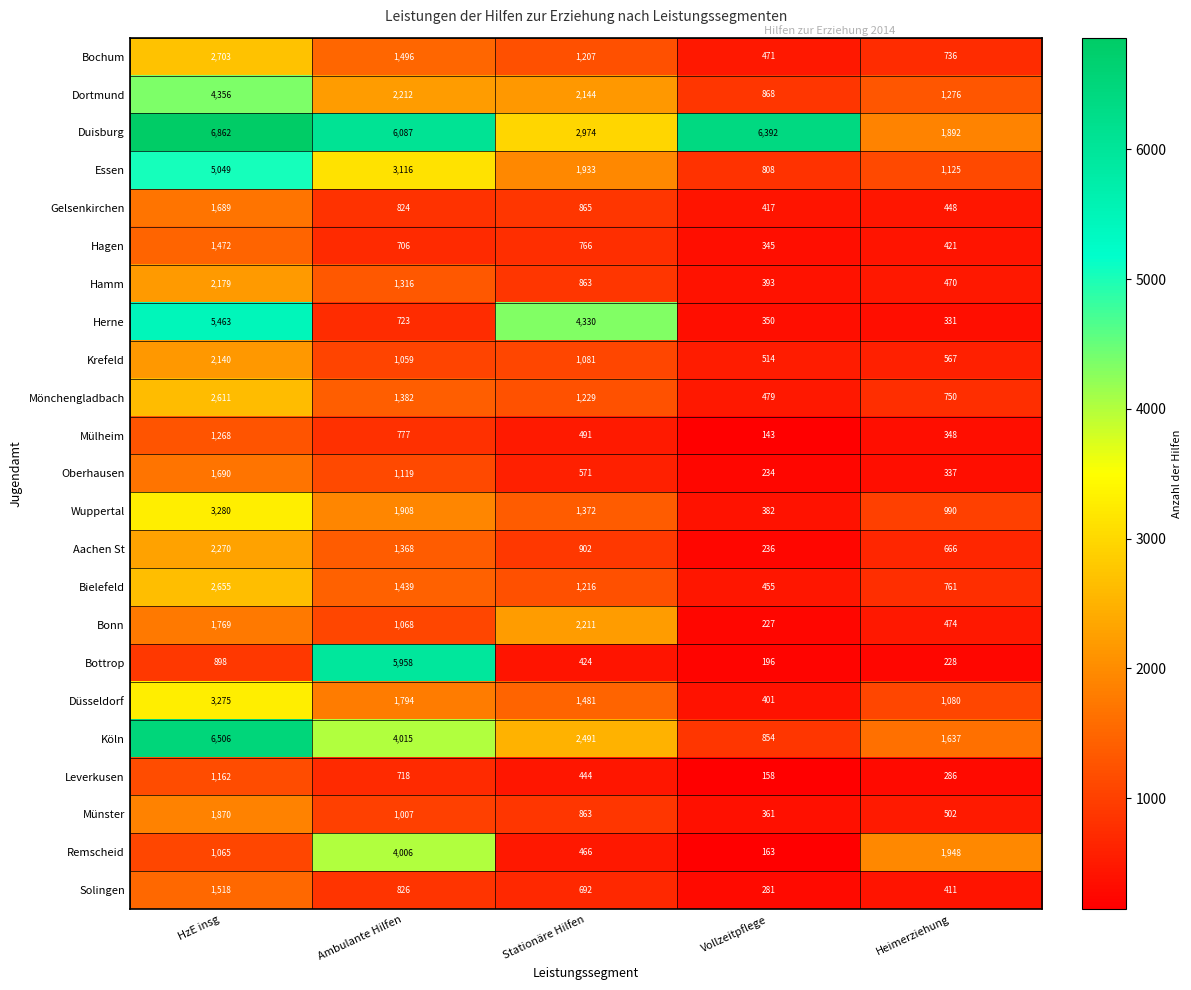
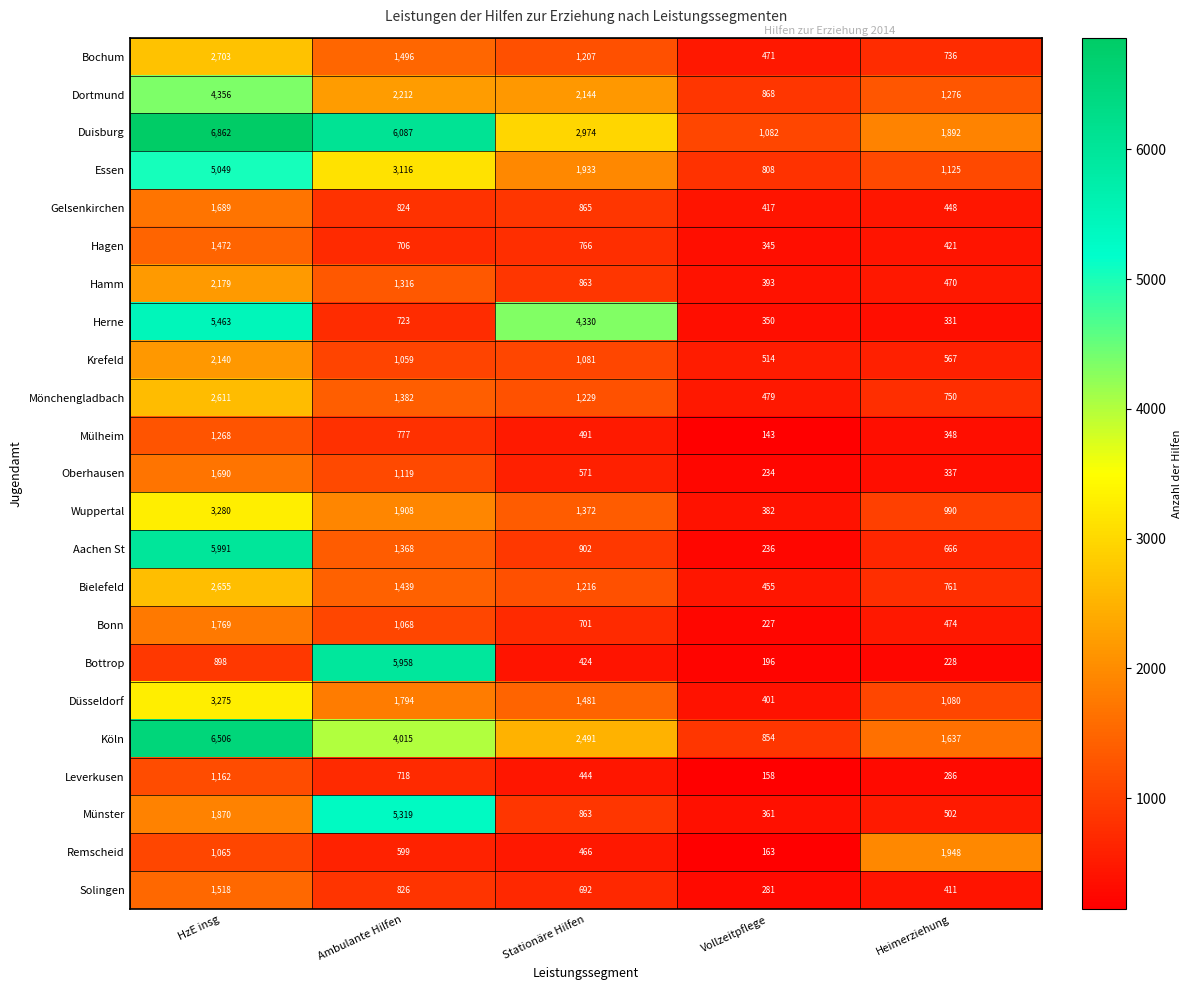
  {
    "Bochum": {
      "HzE insg": "2,703",
      "Ambulante Hilfen": "1,496",
      "Stationäre Hilfen": "1,207",
      "Vollzeitpflege": "471",
      "Heimerziehung": "736"
    },
    "Dortmund": {
      "HzE insg": "4,356",
      "Ambulante Hilfen": "2,212",
      "Stationäre Hilfen": "2,144",
      "Vollzeitpflege": "868",
      "Heimerziehung": "1,276"
    },
    "Duisburg": {
      "HzE insg": "6,862",
      "Ambulante Hilfen": "6,087",
      "Stationäre Hilfen": "2,974",
-     "Vollzeitpflege": "6,392",
+     "Vollzeitpflege": "1,082",
      "Heimerziehung": "1,892"
    },
    "Essen": {
      "HzE insg": "5,049",
      "Ambulante Hilfen": "3,116",
      "Stationäre Hilfen": "1,933",
      "Vollzeitpflege": "808",
      "Heimerziehung": "1,125"
    },
    "Gelsenkirchen": {
      "HzE insg": "1,689",
      "Ambulante Hilfen": "824",
      "Stationäre Hilfen": "865",
      "Vollzeitpflege": "417",
      "Heimerziehung": "448"
    },
    "Hagen": {
      "HzE insg": "1,472",
      "Ambulante Hilfen": "706",
      "Stationäre Hilfen": "766",
      "Vollzeitpflege": "345",
      "Heimerziehung": "421"
    },
    "Hamm": {
      "HzE insg": "2,179",
      "Ambulante Hilfen": "1,316",
      "Stationäre Hilfen": "863",
      "Vollzeitpflege": "393",
      "Heimerziehung": "470"
    },
    "Herne": {
      "HzE insg": "5,463",
      "Ambulante Hilfen": "723",
      "Stationäre Hilfen": "4,330",
      "Vollzeitpflege": "350",
      "Heimerziehung": "331"
    },
    "Krefeld": {
      "HzE insg": "2,140",
      "Ambulante Hilfen": "1,059",
      "Stationäre Hilfen": "1,081",
      "Vollzeitpflege": "514",
      "Heimerziehung": "567"
    },
    "Mönchengladbach": {
      "HzE insg": "2,611",
      "Ambulante Hilfen": "1,382",
      "Stationäre Hilfen": "1,229",
      "Vollzeitpflege": "479",
      "Heimerziehung": "750"
    },
    "Mülheim": {
      "HzE insg": "1,268",
      "Ambulante Hilfen": "777",
      "Stationäre Hilfen": "491",
      "Vollzeitpflege": "143",
      "Heimerziehung": "348"
    },
    "Oberhausen": {
      "HzE insg": "1,690",
      "Ambulante Hilfen": "1,119",
      "Stationäre Hilfen": "571",
      "Vollzeitpflege": "234",
      "Heimerziehung": "337"
    },
    "Wuppertal": {
      "HzE insg": "3,280",
      "Ambulante Hilfen": "1,908",
      "Stationäre Hilfen": "1,372",
      "Vollzeitpflege": "382",
      "Heimerziehung": "990"
    },
    "Aachen St": {
-     "HzE insg": "2,270",
+     "HzE insg": "5,991",
      "Ambulante Hilfen": "1,368",
      "Stationäre Hilfen": "902",
      "Vollzeitpflege": "236",
      "Heimerziehung": "666"
    },
    "Bielefeld": {
      "HzE insg": "2,655",
      "Ambulante Hilfen": "1,439",
      "Stationäre Hilfen": "1,216",
      "Vollzeitpflege": "455",
      "Heimerziehung": "761"
    },
    "Bonn": {
      "HzE insg": "1,769",
      "Ambulante Hilfen": "1,068",
-     "Stationäre Hilfen": "2,211",
+     "Stationäre Hilfen": "701",
      "Vollzeitpflege": "227",
      "Heimerziehung": "474"
    },
    "Bottrop": {
      "HzE insg": "898",
      "Ambulante Hilfen": "5,958",
      "Stationäre Hilfen": "424",
      "Vollzeitpflege": "196",
      "Heimerziehung": "228"
    },
    "Düsseldorf": {
      "HzE insg": "3,275",
      "Ambulante Hilfen": "1,794",
      "Stationäre Hilfen": "1,481",
      "Vollzeitpflege": "401",
      "Heimerziehung": "1,080"
    },
    "Köln": {
      "HzE insg": "6,506",
      "Ambulante Hilfen": "4,015",
      "Stationäre Hilfen": "2,491",
      "Vollzeitpflege": "854",
      "Heimerziehung": "1,637"
    },
    "Leverkusen": {
      "HzE insg": "1,162",
      "Ambulante Hilfen": "718",
      "Stationäre Hilfen": "444",
      "Vollzeitpflege": "158",
      "Heimerziehung": "286"
    },
    "Münster": {
      "HzE insg": "1,870",
-     "Ambulante Hilfen": "1,007",
+     "Ambulante Hilfen": "5,319",
      "Stationäre Hilfen": "863",
      "Vollzeitpflege": "361",
      "Heimerziehung": "502"
    },
    "Remscheid": {
      "HzE insg": "1,065",
-     "Ambulante Hilfen": "4,006",
+     "Ambulante Hilfen": "599",
      "Stationäre Hilfen": "466",
      "Vollzeitpflege": "163",
      "Heimerziehung": "1,948"
    },
    "Solingen": {
      "HzE insg": "1,518",
      "Ambulante Hilfen": "826",
      "Stationäre Hilfen": "692",
      "Vollzeitpflege": "281",
      "Heimerziehung": "411"
    }
  }
